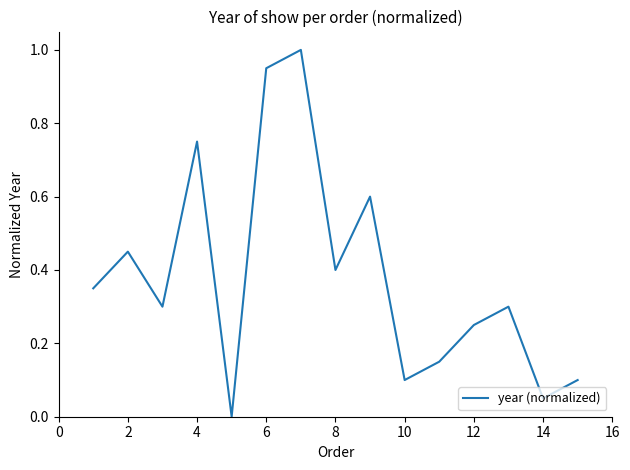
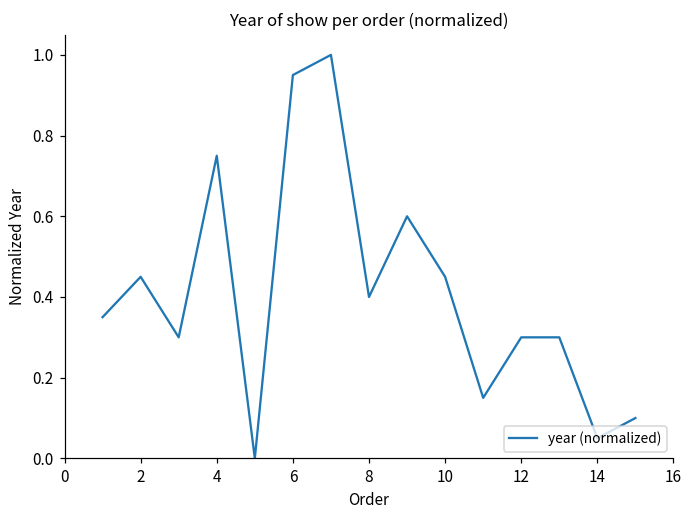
  {
    "2": 0.45,
    "4": 0.75,
    "6": 0.95,
    "8": 0.40,
-   "10": 0.10,
-   "12": 0.25
+   "10": 0.45,
+   "12": 0.30
  }
